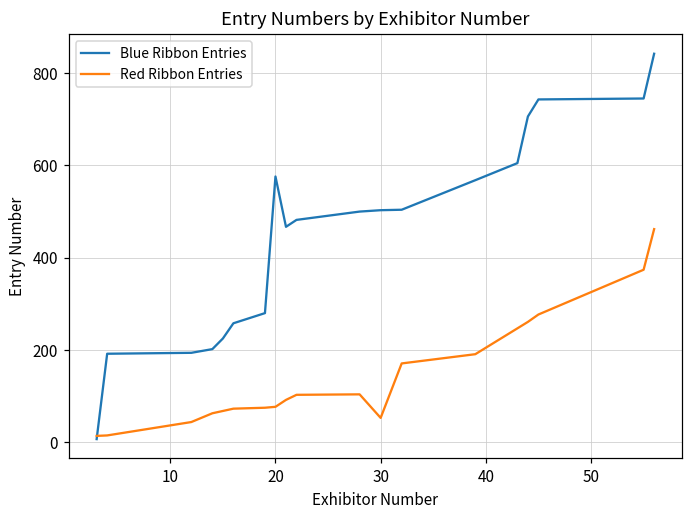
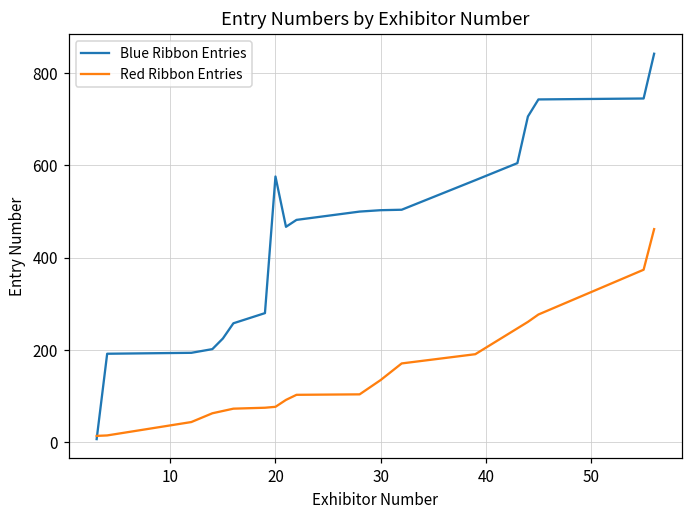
  {
    "Blue Ribbon Entries": {
      "20": 580,
      "30": 500
    },
    "Red Ribbon Entries": {
      "20": 80,
-     "30": 50
+     "30": 140
    }
  }
